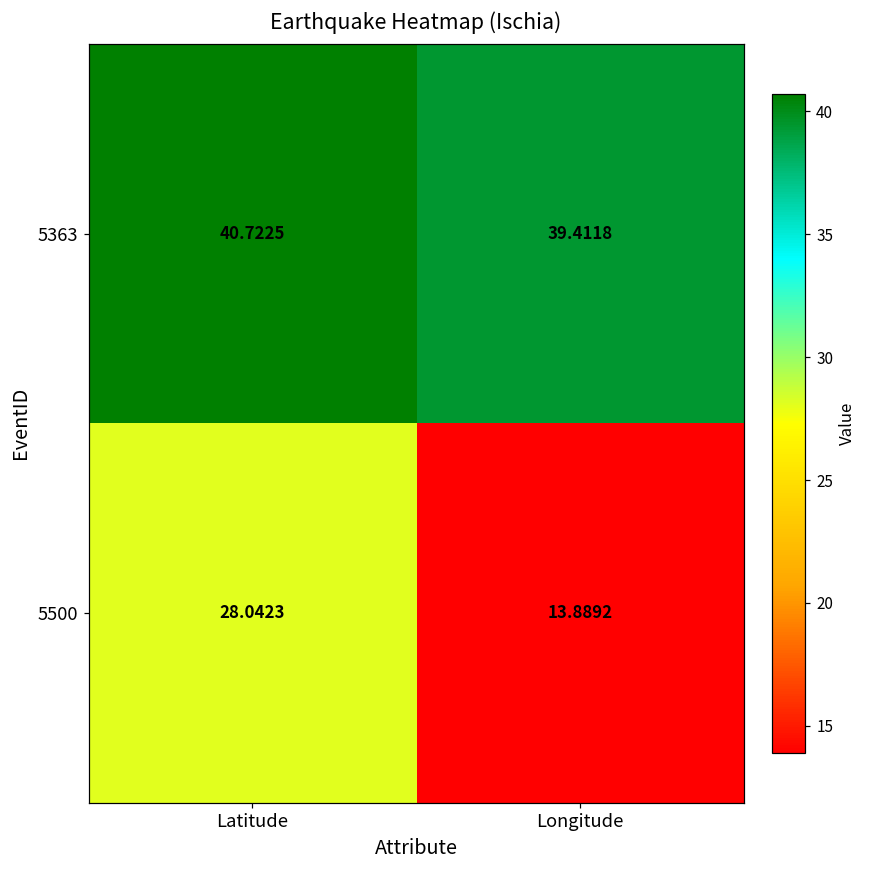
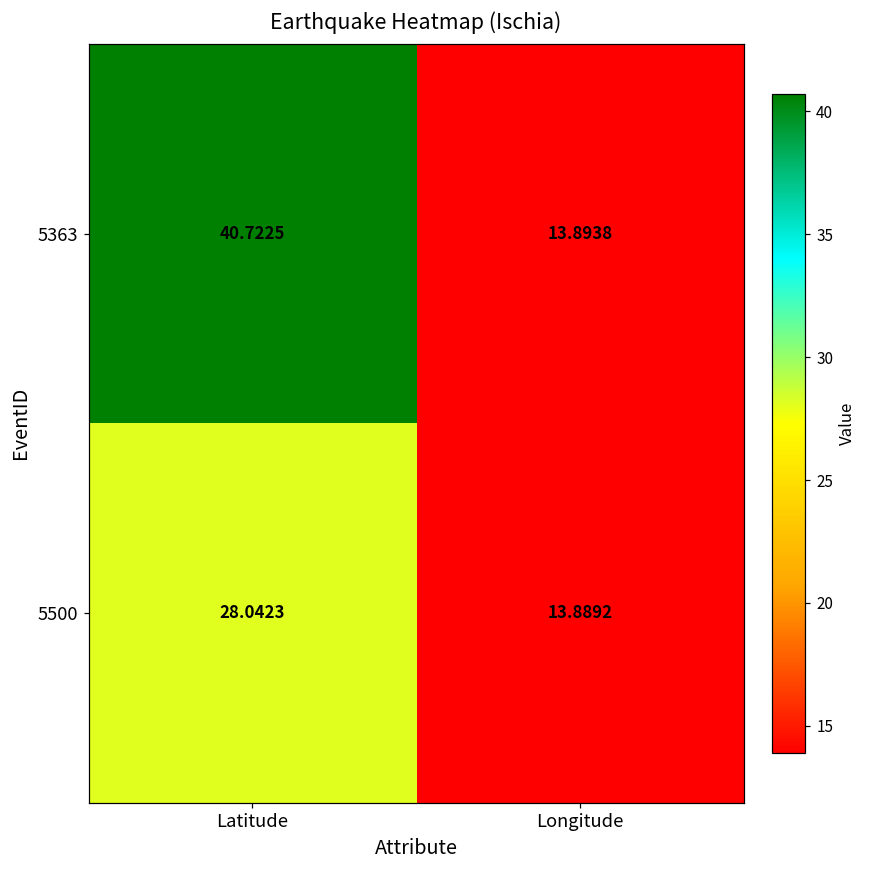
  {
    "5363": {
      "Latitude": 40.7225,
-     "Longitude": 39.4118
+     "Longitude": 13.8938
    },
    "5500": {
      "Latitude": 28.0423,
      "Longitude": 13.8892
    }
  }
